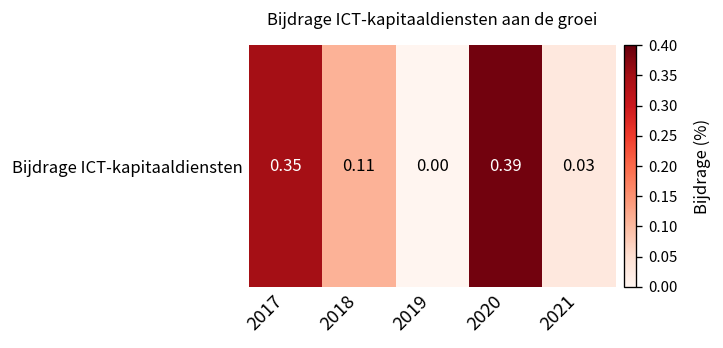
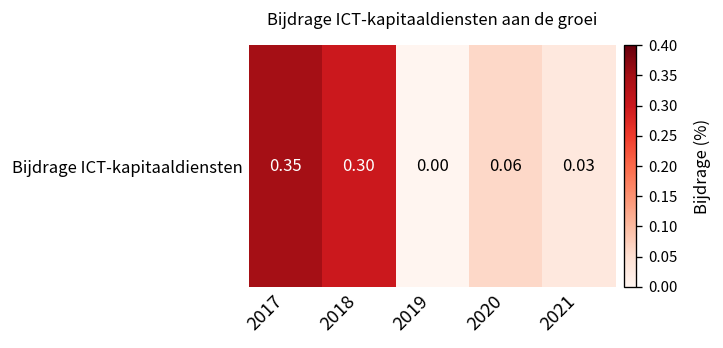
  {
    "Bijdrage ICT-kapitaaldiensten": {
      "2017": 0.35,
-     "2018": 0.11,
+     "2018": 0.30,
      "2019": 0.00,
-     "2020": 0.39,
+     "2020": 0.06,
      "2021": 0.03
    }
  }
